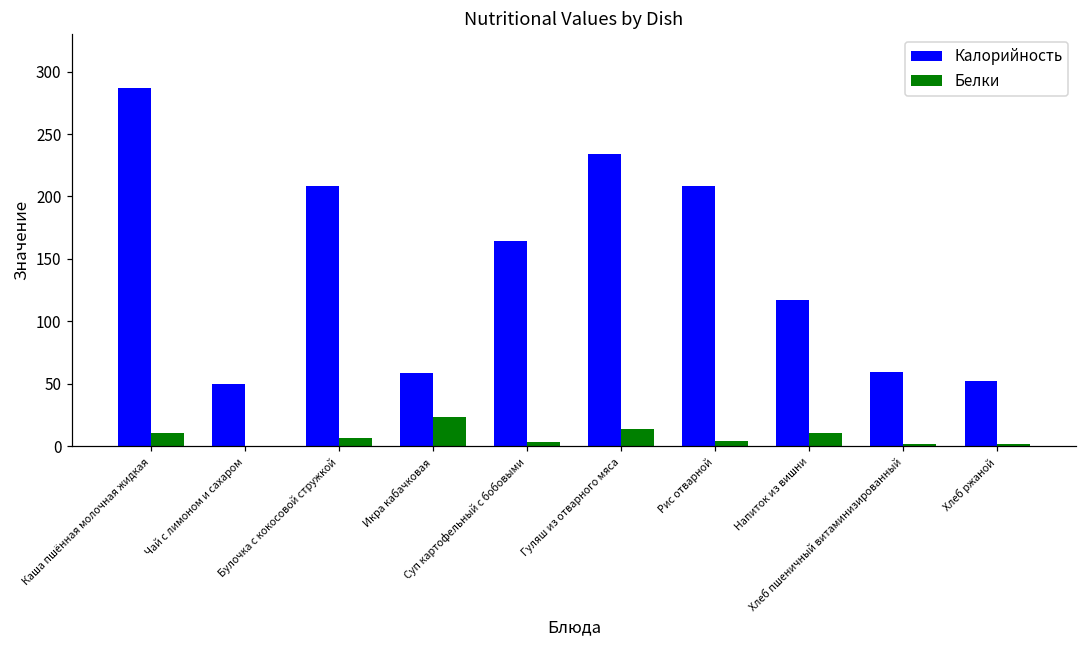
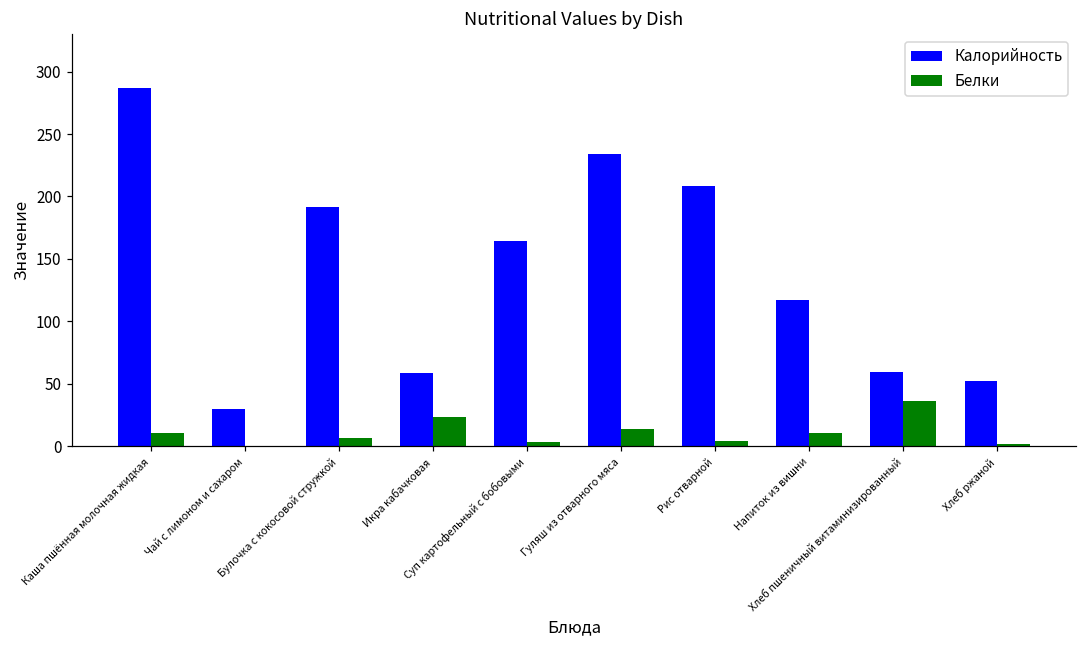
  {
    "Калорийность": {
      "Каша пшённая молочная жидкая": 287,
-     "Чай с лимоном и сахаром": 50,
-     "Булочка с кокосовой стружкой": 208,
+     "Чай с лимоном и сахаром": 30,
+     "Булочка с кокосовой стружкой": 191,
      "Икра кабачковая": 58,
      "Суп картофельный с бобовыми": 164,
      "Гуляш из отварного мяса": 234,
      "Рис отварной": 208,
      "Напиток из вишни": 117,
      "Хлеб пшеничный витаминизированный": 60,
      "Хлеб ржаной": 52
    },
    "Белки": {
      "Каша пшённая молочная жидкая": 10,
      "Булочка с кокосовой стружкой": 7,
      "Икра кабачковая": 24,
      "Суп картофельный с бобовыми": 3,
      "Гуляш из отварного мяса": 14,
      "Рис отварной": 4,
      "Напиток из вишни": 10,
-     "Хлеб пшеничный витаминизированный": 2
+     "Хлеб пшеничный витаминизированный": 36
    }
  }
